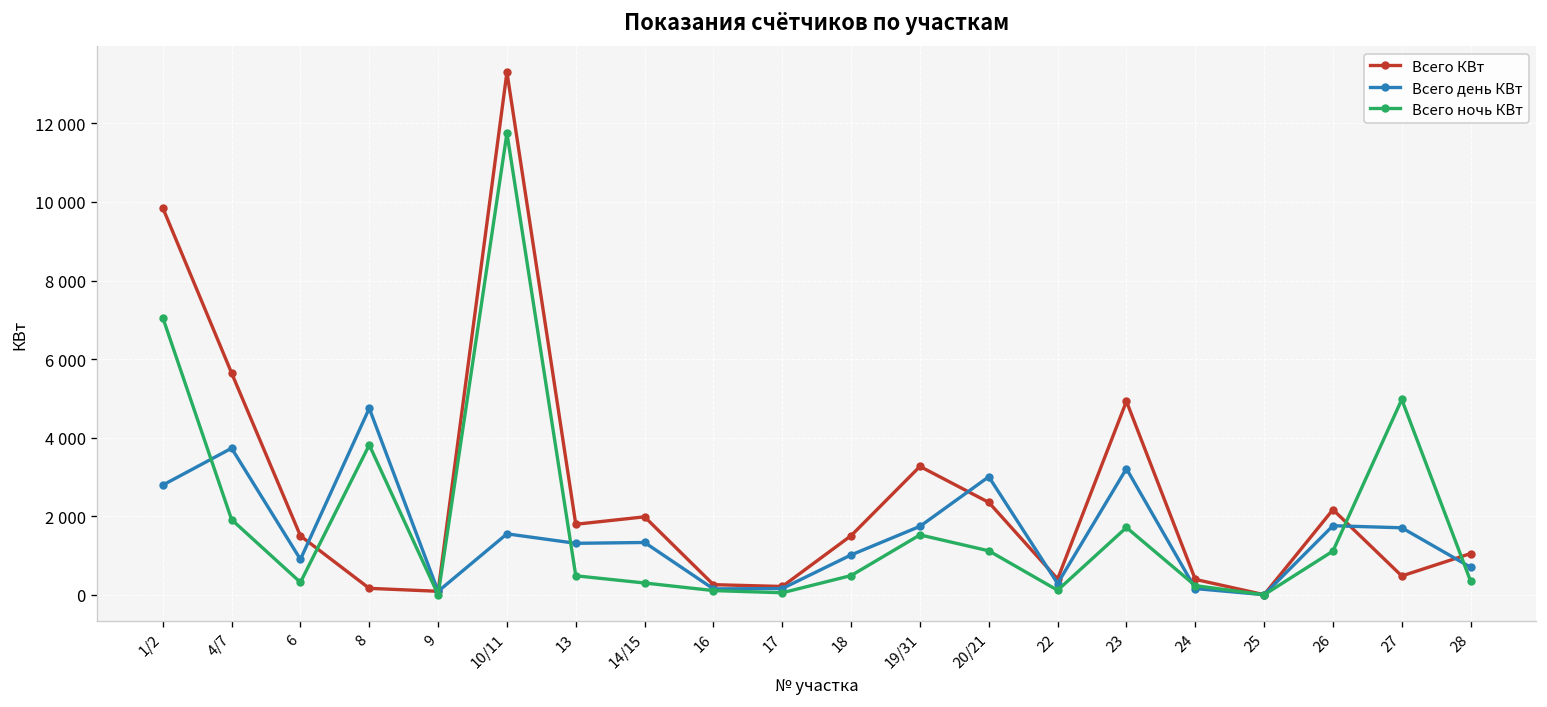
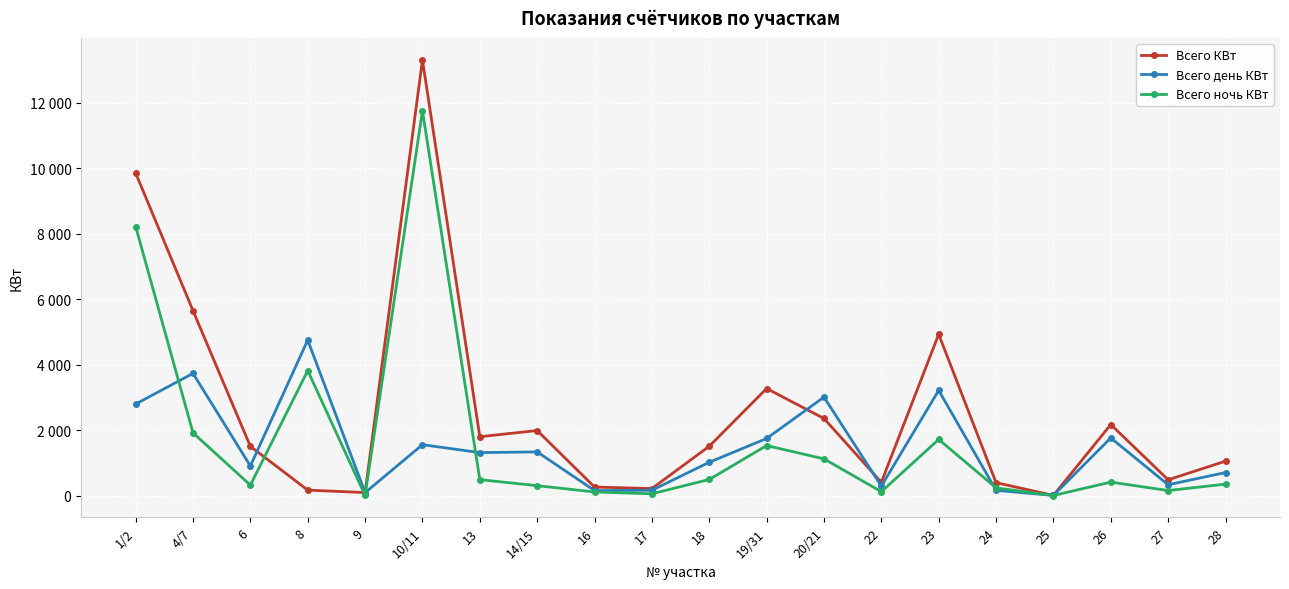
  {
    "Всего КВт": {
      "1/2": 9900,
      "4/7": 5600,
      "6": 1500,
      "8": 200,
      "10/11": 13300,
      "13": 1800,
      "14/15": 2000,
      "16": 300,
      "18": 1500,
      "19/31": 3300,
      "20/21": 2400,
      "22": 400,
      "23": 4900,
      "24": 400,
      "26": 2200,
      "27": 500,
      "28": 1100
    },
    "Всего день КВт": {
      "1/2": 2800,
      "4/7": 3700,
      "6": 900,
      "8": 4700,
      "10/11": 1600,
      "13": 1300,
      "14/15": 1300,
      "18": 1000,
      "19/31": 1700,
      "20/21": 3000,
      "22": 300,
      "23": 3200,
      "26": 1800,
-     "27": 1700,
+     "27": 300,
      "28": 700
    },
    "Всего ночь КВт": {
-     "1/2": 7100,
+     "1/2": 8200,
      "4/7": 1900,
      "6": 300,
      "8": 3800,
      "9": 0,
      "10/11": 11800,
      "13": 500,
      "14/15": 300,
      "17": 100,
      "18": 500,
      "19/31": 1500,
      "20/21": 1100,
      "22": 100,
      "23": 1700,
-     "26": 1100,
-     "27": 5000,
+     "26": 400,
+     "27": 200,
      "28": 300
    }
  }
